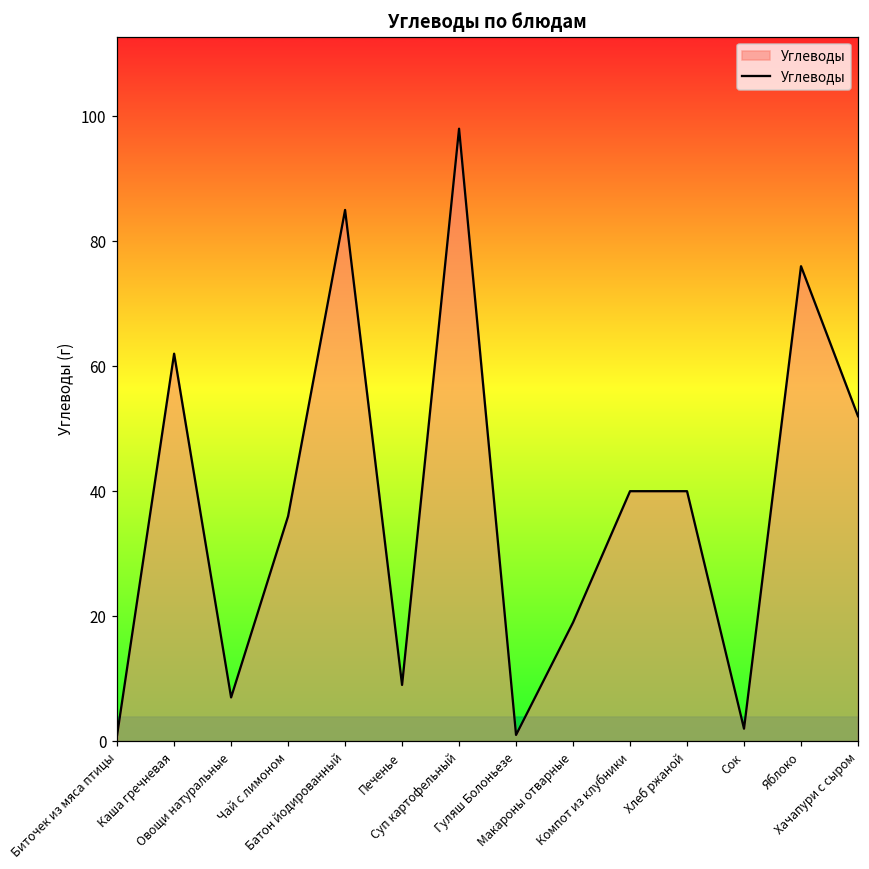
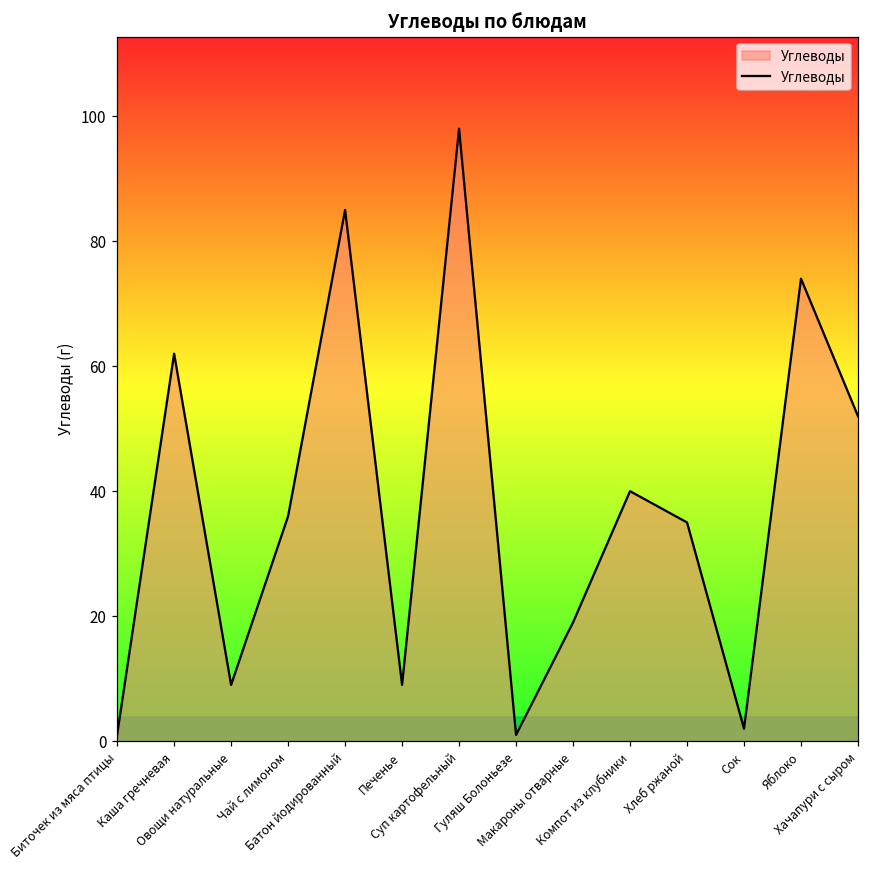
  {
    "Каша гречневая": 62,
-   "Овощи натуральные": 7,
+   "Овощи натуральные": 9,
    "Чай с лимоном": 36,
    "Батон йодированный": 85,
    "Печенье": 9,
    "Суп картофельный": 98,
    "Макароны отварные": 19,
    "Компот из клубники": 40,
-   "Хлеб ржаной": 40,
-   "Яблоко": 76,
+   "Хлеб ржаной": 35,
+   "Яблоко": 74,
    "Хачапури с сыром": 52
  }
